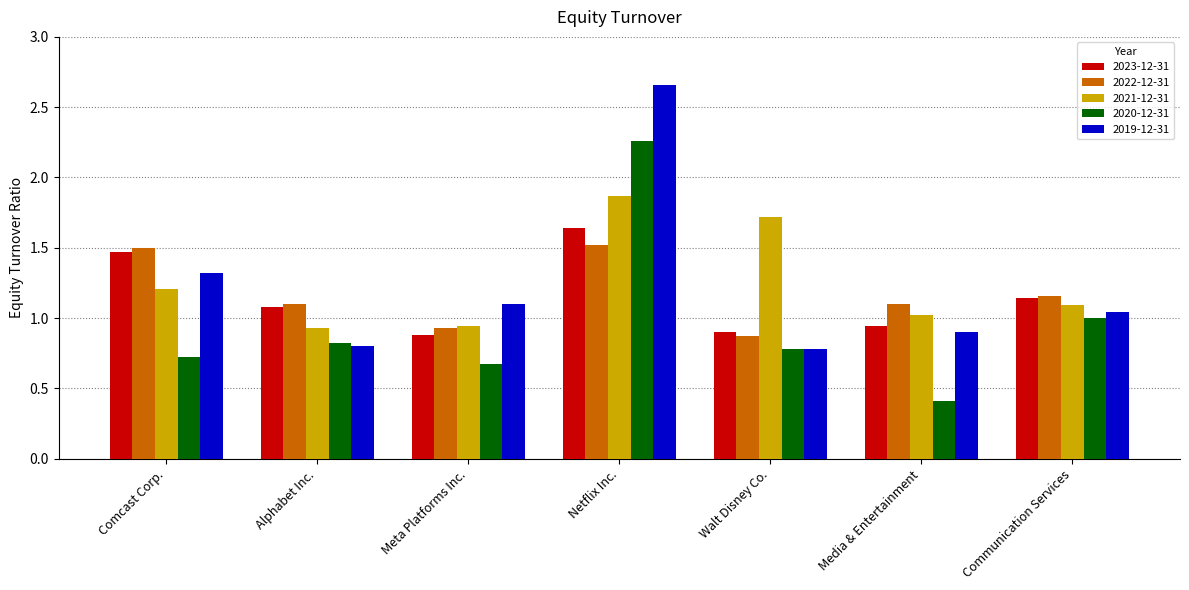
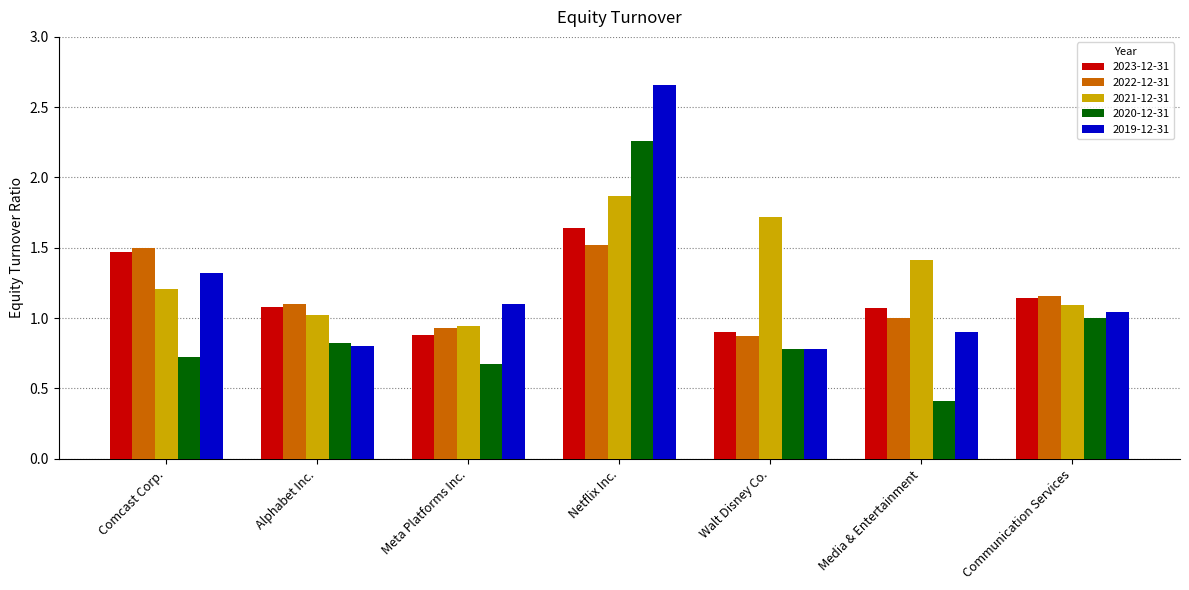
  {
    "2023-12-31": {
      "Comcast Corp.": 1.47,
      "Alphabet Inc.": 1.08,
      "Meta Platforms Inc.": 0.88,
      "Netflix Inc.": 1.64,
      "Walt Disney Co.": 0.90,
-     "Media & Entertainment": 0.94,
+     "Media & Entertainment": 1.07,
      "Communication Services": 1.14
    },
    "2022-12-31": {
      "Comcast Corp.": 1.5,
      "Alphabet Inc.": 1.1,
      "Meta Platforms Inc.": 0.93,
      "Netflix Inc.": 1.52,
      "Walt Disney Co.": 0.87,
-     "Media & Entertainment": 1.1,
+     "Media & Entertainment": 1.0,
      "Communication Services": 1.16
    },
    "2021-12-31": {
      "Comcast Corp.": 1.21,
-     "Alphabet Inc.": 0.93,
+     "Alphabet Inc.": 1.02,
      "Meta Platforms Inc.": 0.94,
      "Netflix Inc.": 1.87,
      "Walt Disney Co.": 1.72,
-     "Media & Entertainment": 1.02,
+     "Media & Entertainment": 1.41,
      "Communication Services": 1.09
    },
    "2020-12-31": {
      "Comcast Corp.": 0.72,
      "Alphabet Inc.": 0.82,
      "Meta Platforms Inc.": 0.67,
      "Netflix Inc.": 2.26,
      "Walt Disney Co.": 0.78,
      "Media & Entertainment": 0.41,
      "Communication Services": 1.00
    },
    "2019-12-31": {
      "Comcast Corp.": 1.32,
      "Alphabet Inc.": 0.80,
      "Meta Platforms Inc.": 1.10,
      "Netflix Inc.": 2.66,
      "Walt Disney Co.": 0.78,
      "Media & Entertainment": 0.90,
      "Communication Services": 1.04
    }
  }
